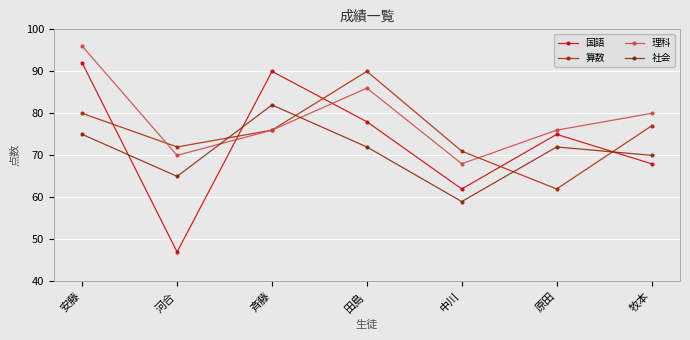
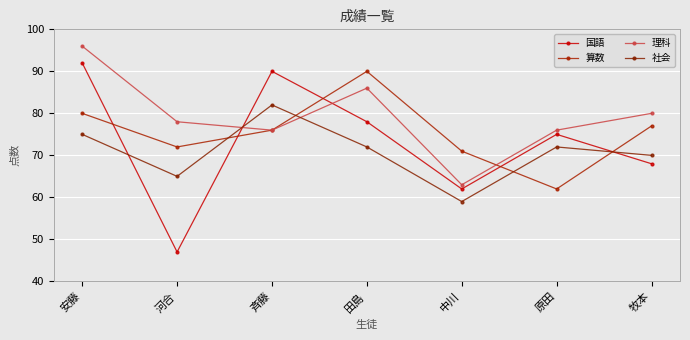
  {
    "理科": {
      "安藤": 96,
-     "河合": 70,
+     "河合": 78,
      "田島": 86,
-     "中川": 68,
+     "中川": 63,
      "原田": 76,
      "牧本": 80
    }
  }
